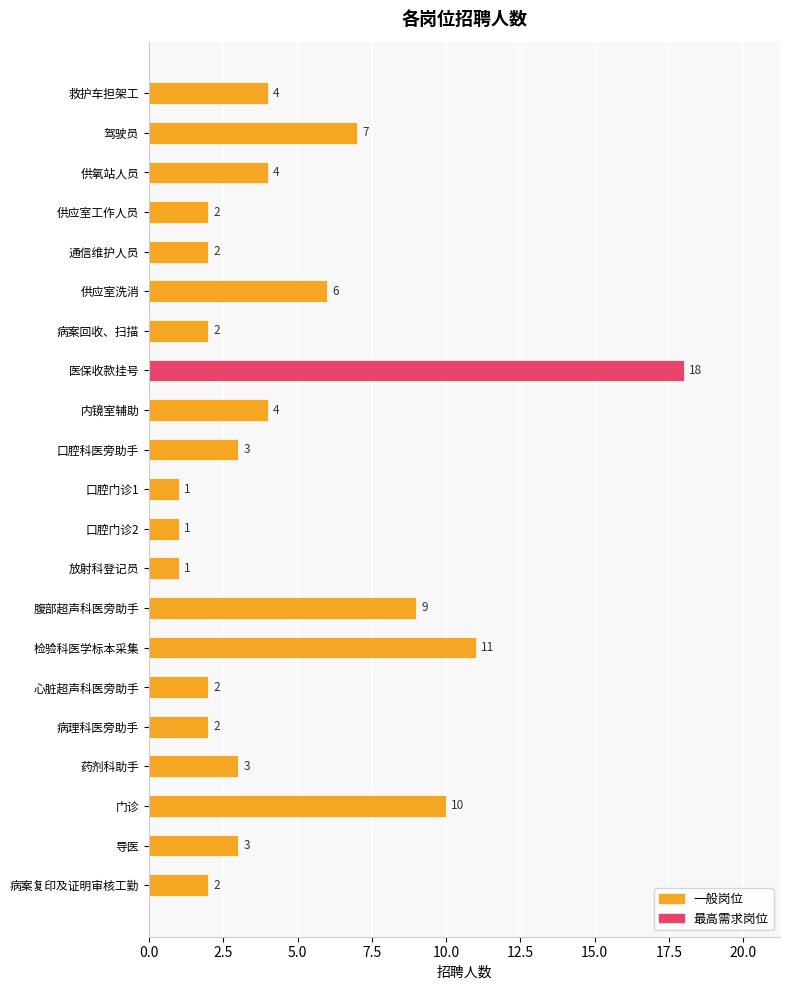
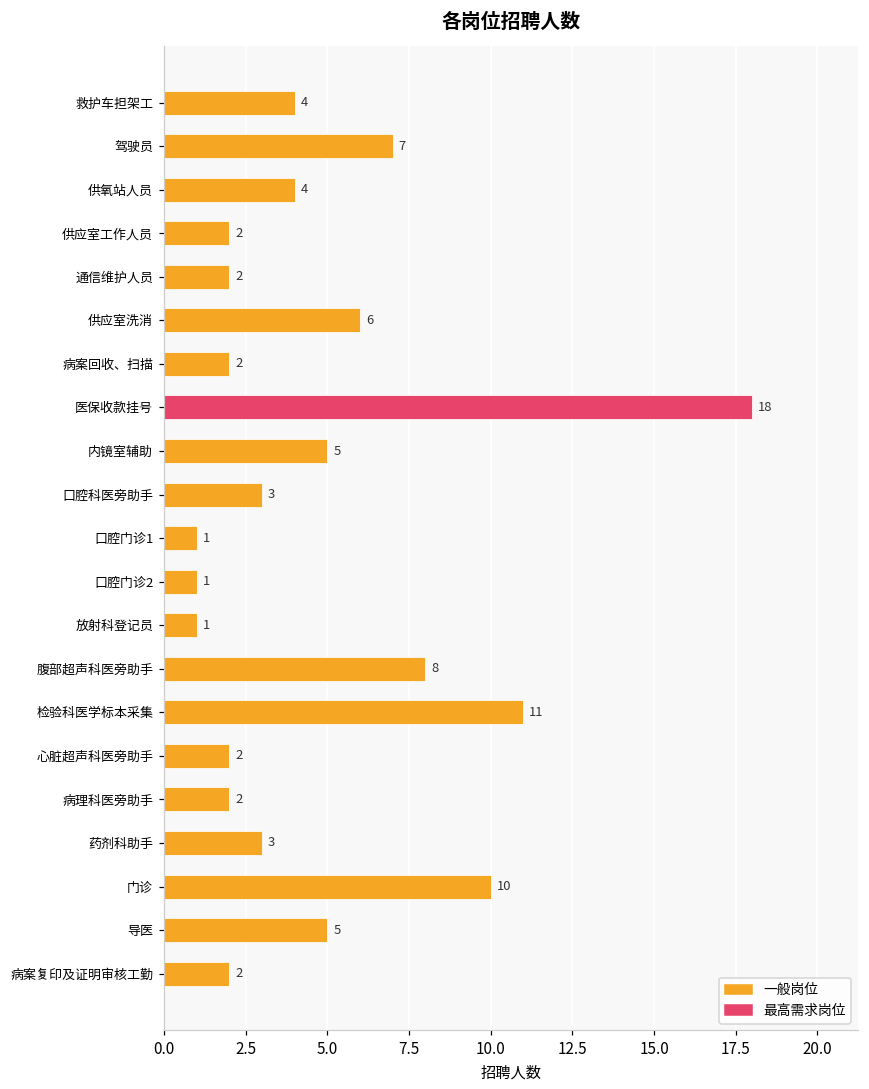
  {
    "救护车担架工": 4,
    "驾驶员": 7,
    "供氧站人员": 4,
    "供应室工作人员": 2,
    "通信维护人员": 2,
    "供应室洗消": 6,
    "病案回收、扫描": 2,
    "医保收款挂号": 18,
-   "内镜室辅助": 4,
+   "内镜室辅助": 5,
    "口腔科医旁助手": 3,
    "口腔门诊1": 1,
    "口腔门诊2": 1,
    "放射科登记员": 1,
-   "腹部超声科医旁助手": 9,
+   "腹部超声科医旁助手": 8,
    "检验科医学标本采集": 11,
    "心脏超声科医旁助手": 2,
    "病理科医旁助手": 2,
    "药剂科助手": 3,
    "门诊": 10,
-   "导医": 3,
+   "导医": 5,
    "病案复印及证明审核工勤": 2
  }
